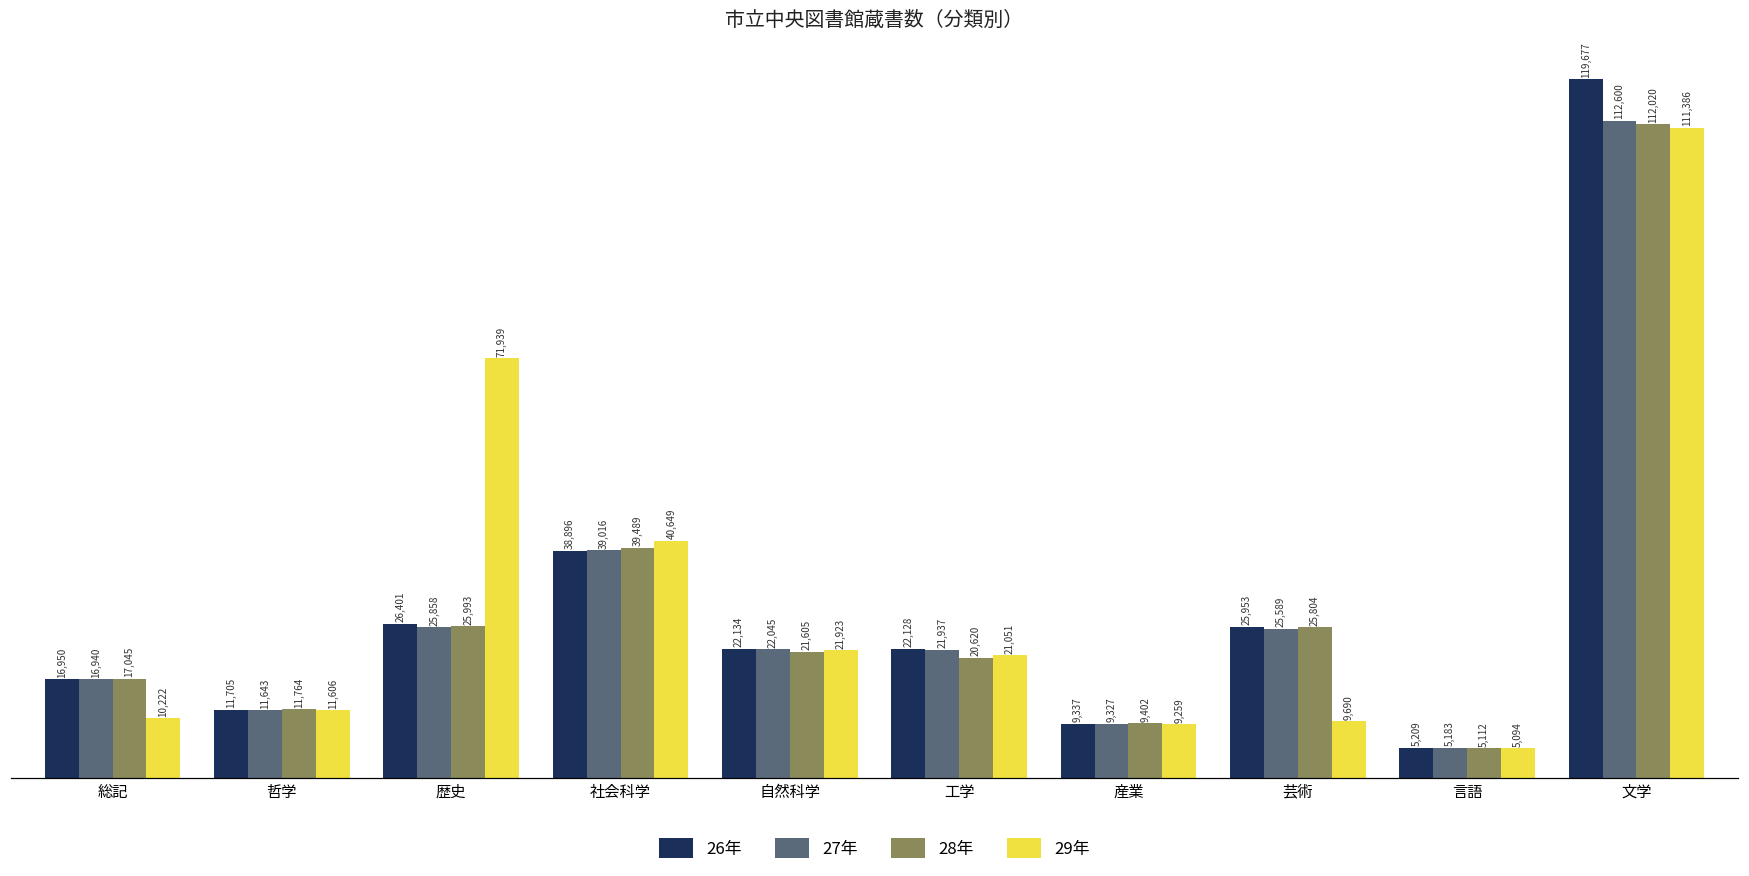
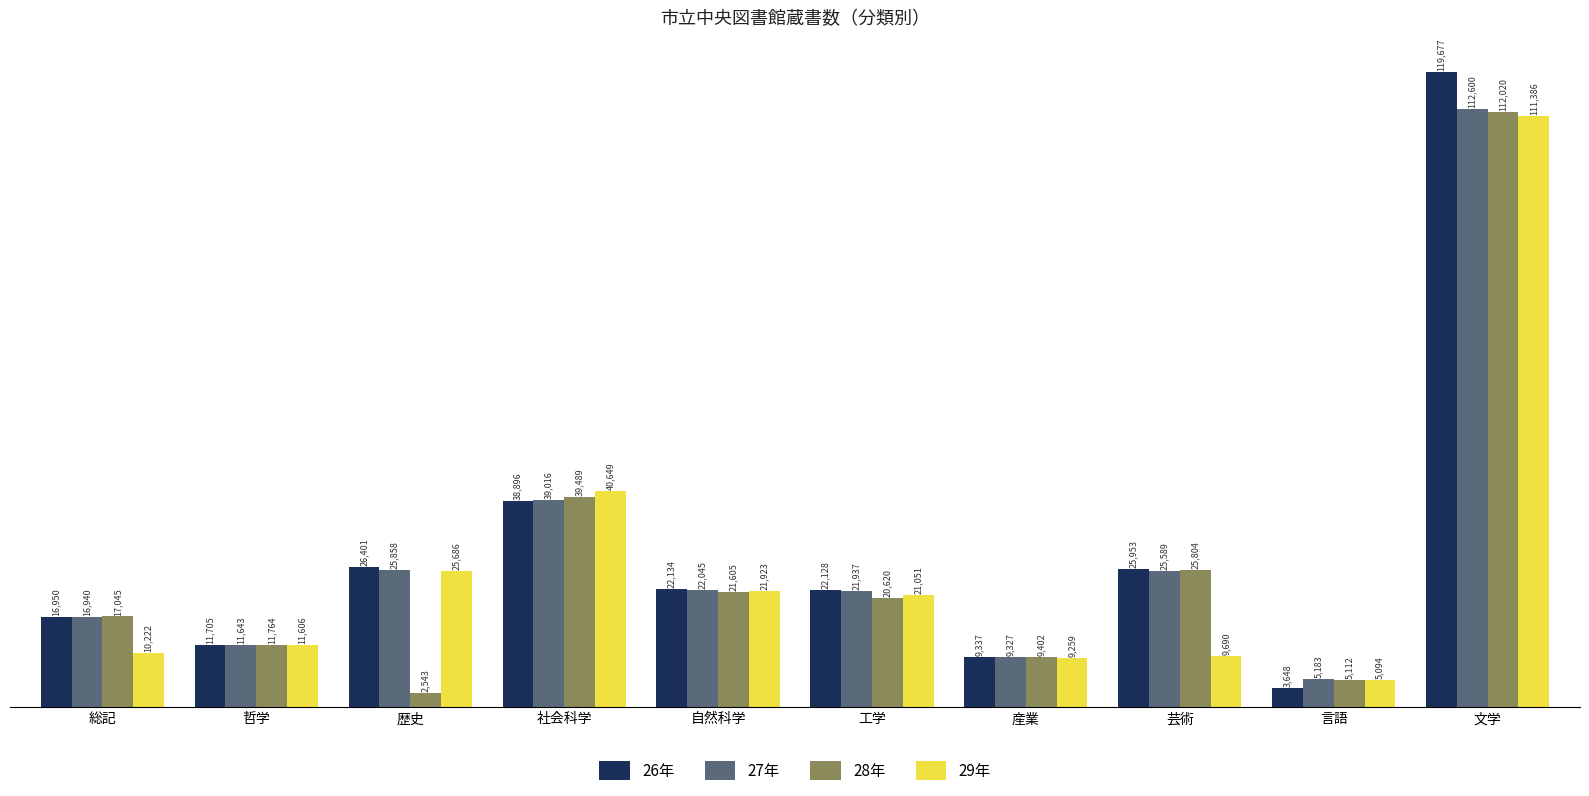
  {
    "26年": {
      "総記": "16,950",
      "哲学": "11,705",
      "歴史": "26,401",
      "社会科学": "38,896",
      "自然科学": "22,134",
      "工学": "22,128",
      "産業": "9,337",
      "芸術": "25,953",
-     "言語": "5,209",
+     "言語": "3,648",
      "文学": "119,677"
    },
    "27年": {
      "総記": "16,940",
      "哲学": "11,643",
      "歴史": "25,858",
      "社会科学": "39,016",
      "自然科学": "22,045",
      "工学": "21,937",
      "産業": "9,327",
      "芸術": "25,589",
      "言語": "5,183",
      "文学": "112,600"
    },
    "28年": {
      "総記": "17,045",
      "哲学": "11,764",
-     "歴史": "25,993",
+     "歴史": "2,543",
      "社会科学": "39,489",
      "自然科学": "21,605",
      "工学": "20,620",
      "産業": "9,402",
      "芸術": "25,804",
      "言語": "5,112",
      "文学": "112,020"
    },
    "29年": {
      "総記": "10,222",
      "哲学": "11,606",
-     "歴史": "71,939",
+     "歴史": "25,686",
      "社会科学": "40,649",
      "自然科学": "21,923",
      "工学": "21,051",
      "産業": "9,259",
      "芸術": "9,690",
      "言語": "5,094",
      "文学": "111,386"
    }
  }
